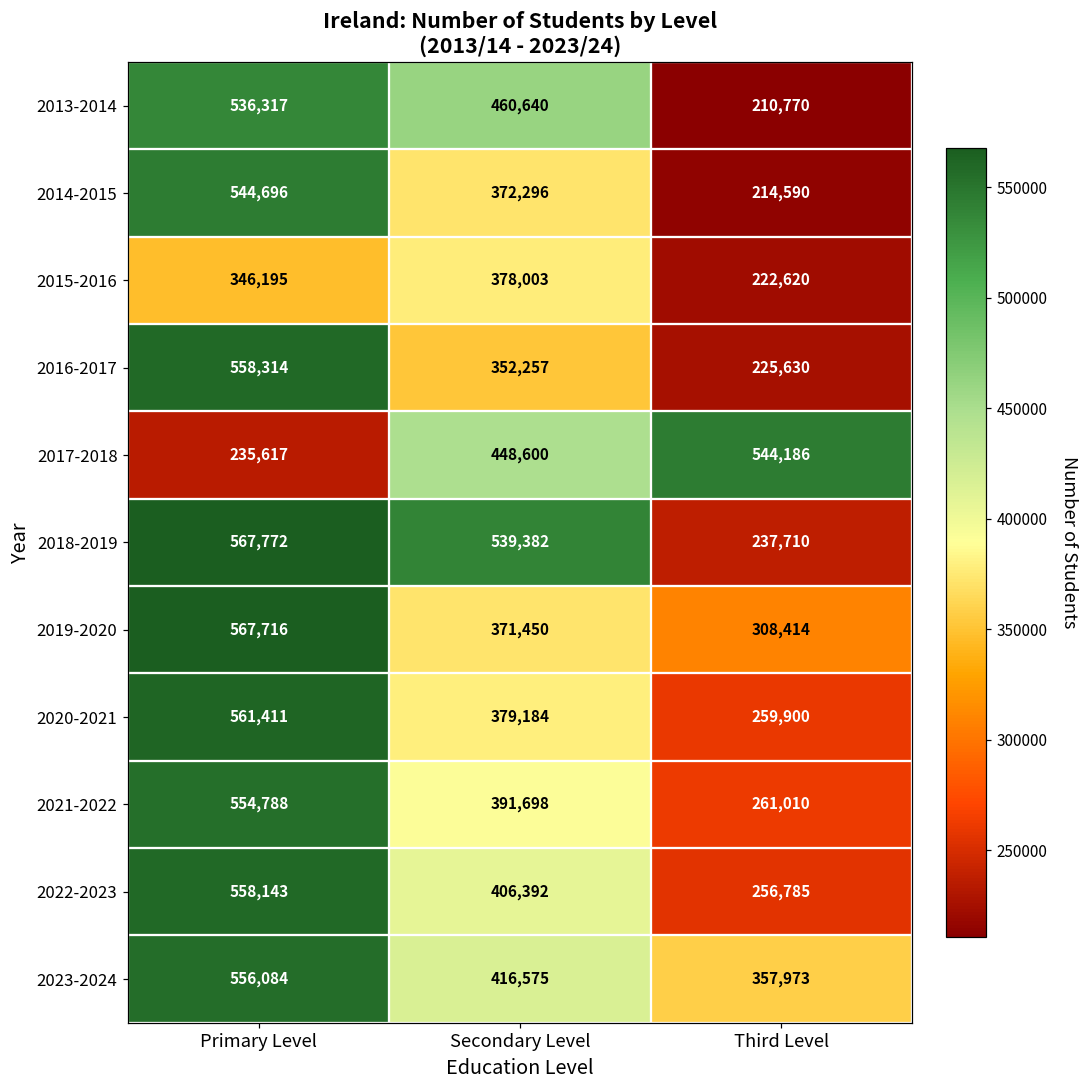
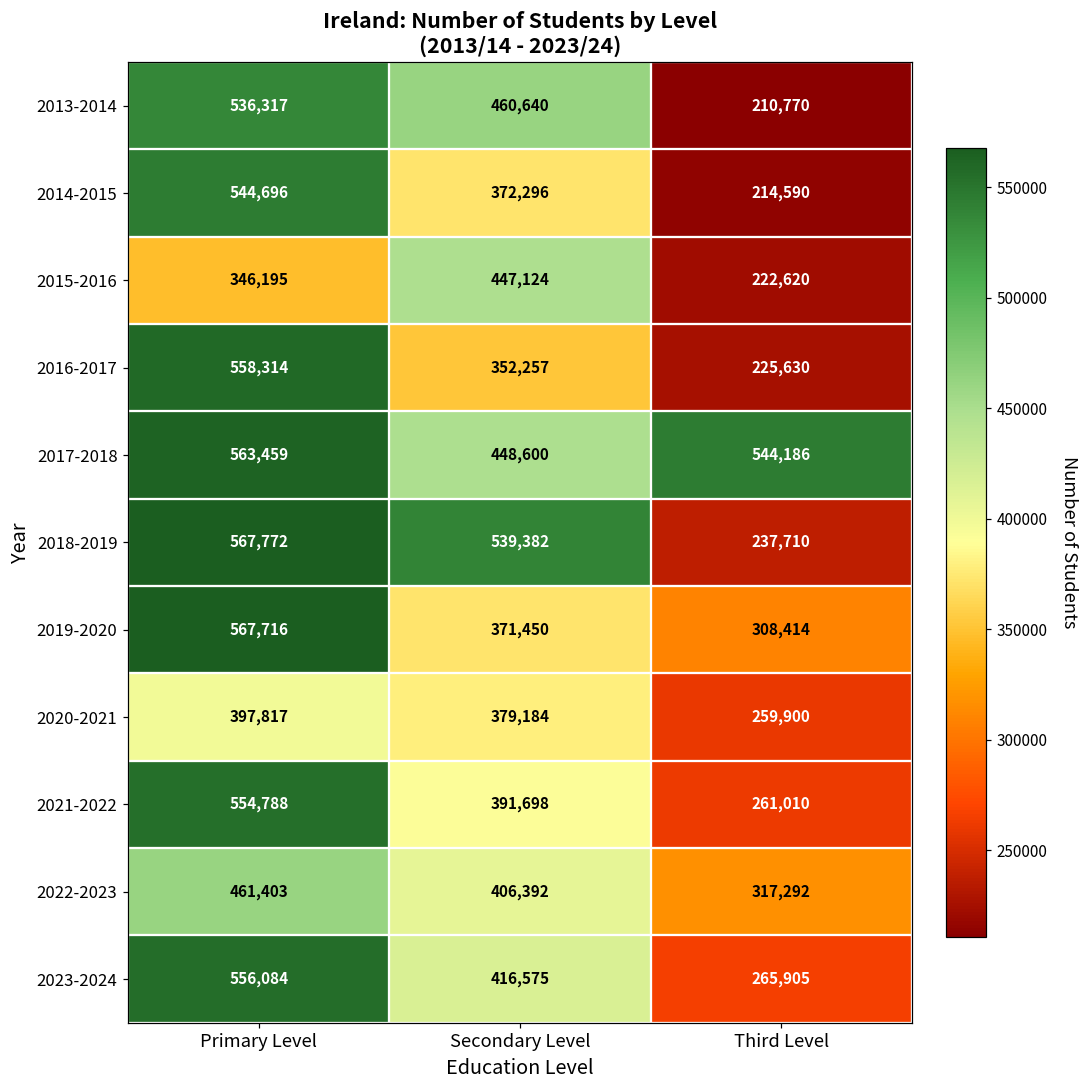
  {
    "2013-2014": {
      "Primary Level": "536,317",
      "Secondary Level": "460,640",
      "Third Level": "210,770"
    },
    "2014-2015": {
      "Primary Level": "544,696",
      "Secondary Level": "372,296",
      "Third Level": "214,590"
    },
    "2015-2016": {
      "Primary Level": "346,195",
-     "Secondary Level": "378,003",
+     "Secondary Level": "447,124",
      "Third Level": "222,620"
    },
    "2016-2017": {
      "Primary Level": "558,314",
      "Secondary Level": "352,257",
      "Third Level": "225,630"
    },
    "2017-2018": {
-     "Primary Level": "235,617",
+     "Primary Level": "563,459",
      "Secondary Level": "448,600",
      "Third Level": "544,186"
    },
    "2018-2019": {
      "Primary Level": "567,772",
      "Secondary Level": "539,382",
      "Third Level": "237,710"
    },
    "2019-2020": {
      "Primary Level": "567,716",
      "Secondary Level": "371,450",
      "Third Level": "308,414"
    },
    "2020-2021": {
-     "Primary Level": "561,411",
+     "Primary Level": "397,817",
      "Secondary Level": "379,184",
      "Third Level": "259,900"
    },
    "2021-2022": {
      "Primary Level": "554,788",
      "Secondary Level": "391,698",
      "Third Level": "261,010"
    },
    "2022-2023": {
-     "Primary Level": "558,143",
+     "Primary Level": "461,403",
      "Secondary Level": "406,392",
-     "Third Level": "256,785"
+     "Third Level": "317,292"
    },
    "2023-2024": {
      "Primary Level": "556,084",
      "Secondary Level": "416,575",
-     "Third Level": "357,973"
+     "Third Level": "265,905"
    }
  }
